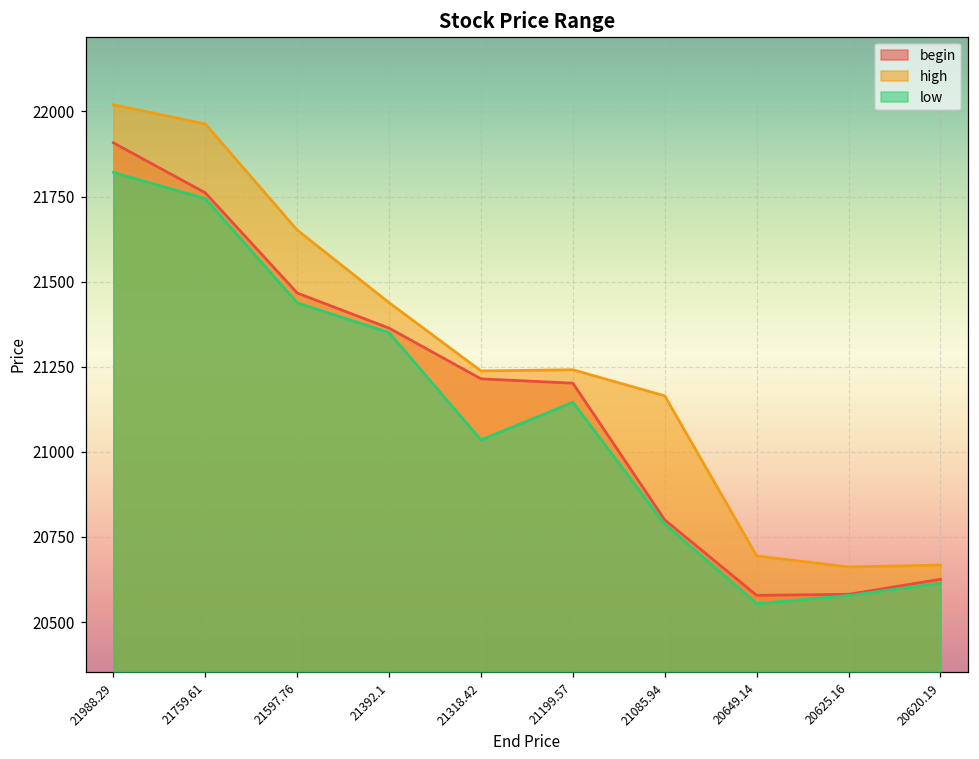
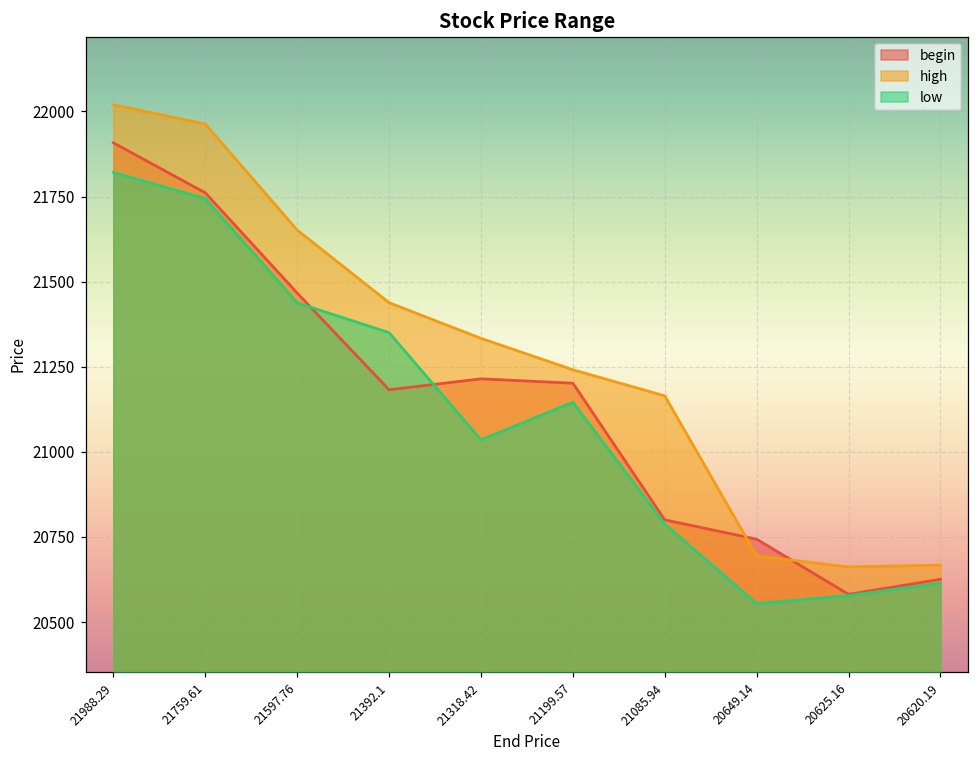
  {
    "begin": {
      "21988.29": 21910,
      "21759.61": 21760,
      "21597.76": 21470,
-     "21392.1": 21360,
+     "21392.1": 21180,
      "21318.42": 21210,
      "21199.57": 21200,
      "21085.94": 20800,
-     "20649.14": 20580,
+     "20649.14": 20740,
      "20620.19": 20630
    },
    "high": {
      "21988.29": 22020,
      "21759.61": 21960,
      "21597.76": 21650,
      "21392.1": 21440,
-     "21318.42": 21240,
+     "21318.42": 21330,
      "21199.57": 21240,
      "21085.94": 21160,
      "20649.14": 20690,
      "20625.16": 20660,
      "20620.19": 20670
    },
    "low": {
      "21988.29": 21820,
      "21759.61": 21740,
      "21597.76": 21440,
      "21392.1": 21350,
      "21318.42": 21040,
      "21199.57": 21150,
      "21085.94": 20790,
      "20649.14": 20550,
      "20620.19": 20610
    }
  }
